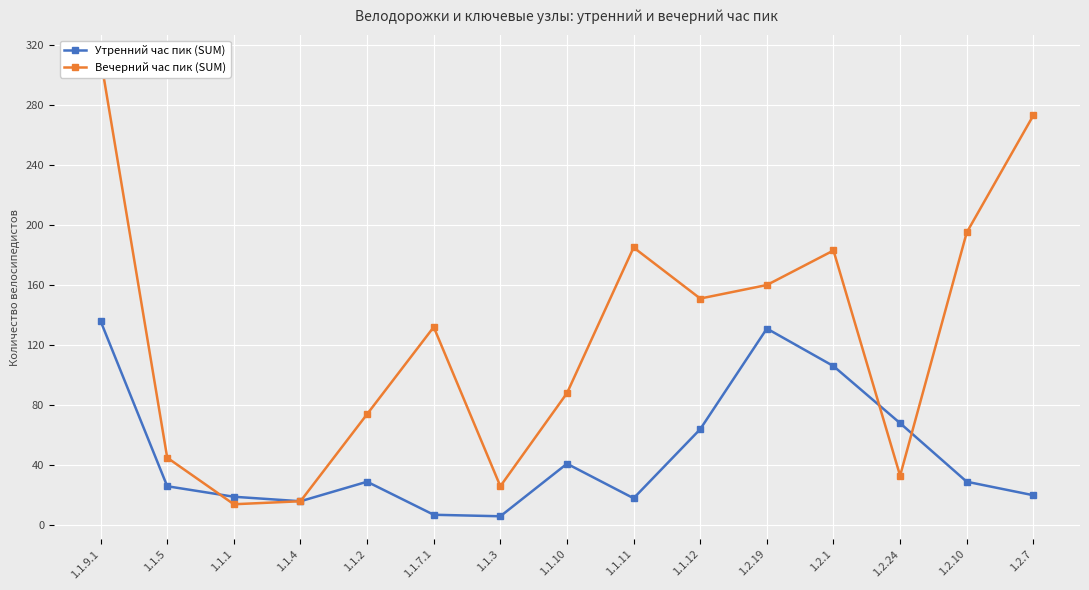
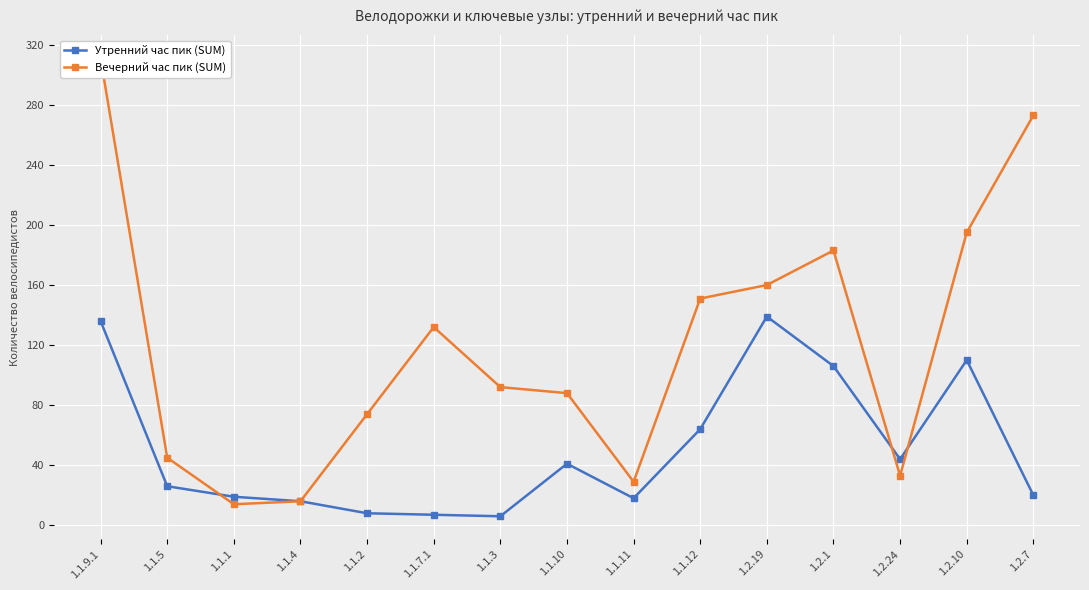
  {
    "Утренний час пик (SUM)": {
      "1.1.9.1": 136,
      "1.1.5": 26,
      "1.1.1": 19,
-     "1.1.2": 29,
+     "1.1.2": 8,
      "1.1.7.1": 7,
      "1.1.3": 6,
      "1.1.10": 41,
      "1.1.11": 18,
      "1.1.12": 64,
-     "1.2.19": 131,
+     "1.2.19": 139,
      "1.2.1": 106,
-     "1.2.24": 68,
-     "1.2.10": 29,
+     "1.2.24": 44,
+     "1.2.10": 110,
      "1.2.7": 20
    },
    "Вечерний час пик (SUM)": {
      "1.1.5": 45,
      "1.1.1": 14,
      "1.1.2": 74,
      "1.1.7.1": 132,
-     "1.1.3": 26,
+     "1.1.3": 92,
      "1.1.10": 88,
-     "1.1.11": 185,
+     "1.1.11": 29,
      "1.1.12": 151,
      "1.2.19": 160,
      "1.2.1": 183,
      "1.2.24": 33,
      "1.2.10": 195,
      "1.2.7": 273
    }
  }
